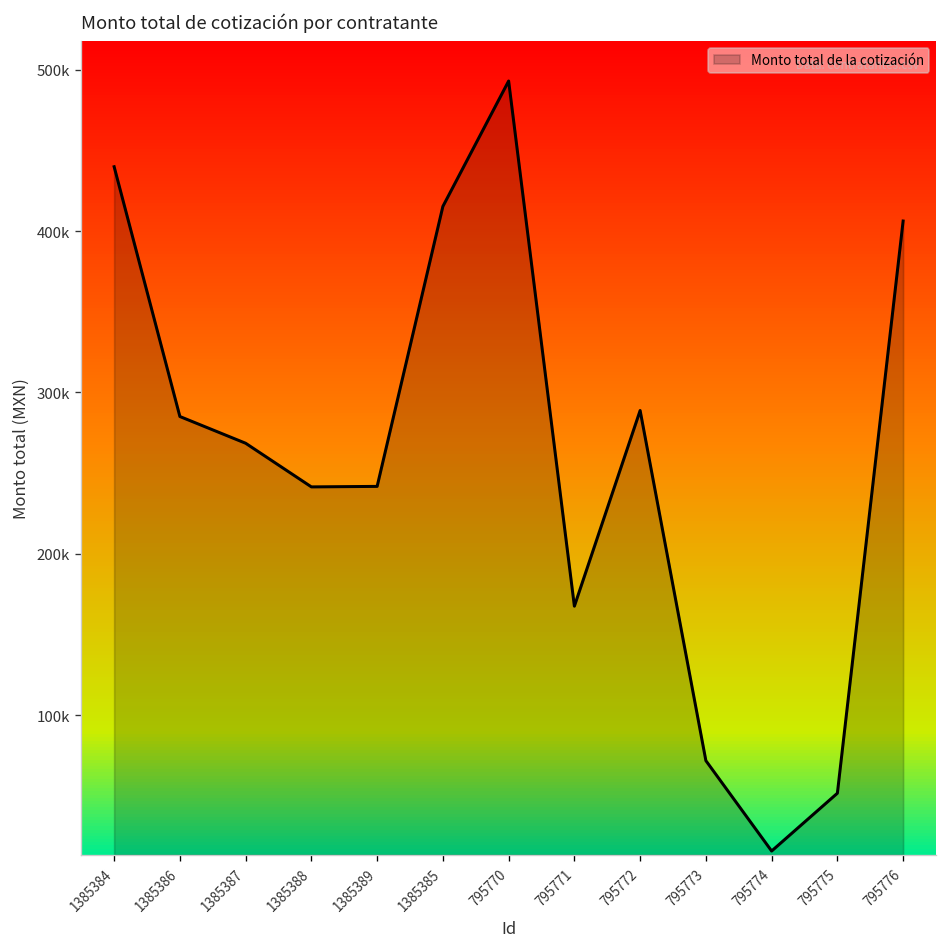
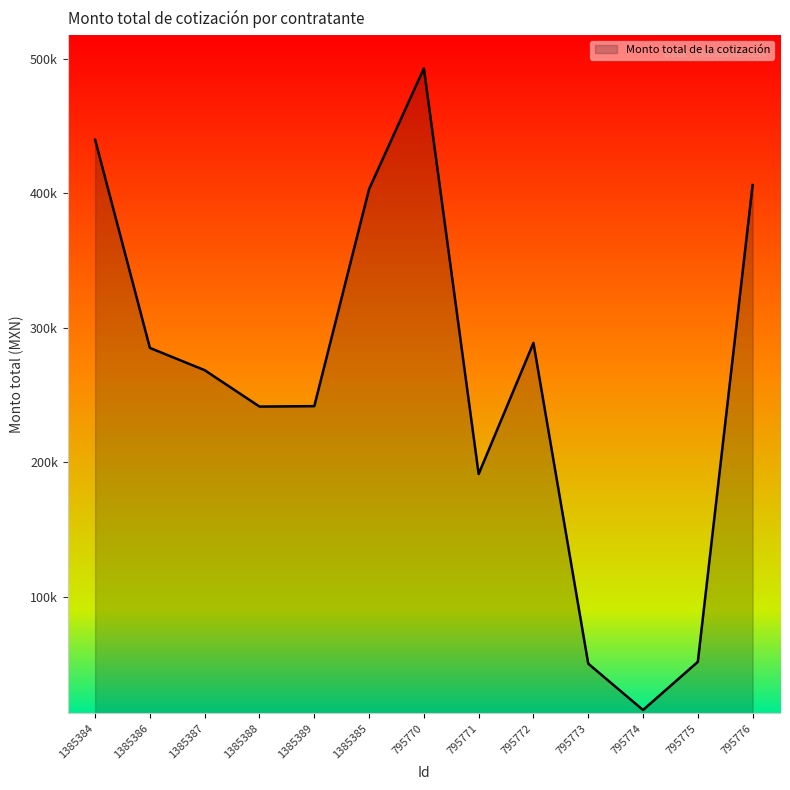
  {
    "1385384": 440000,
    "1385386": 285000,
    "1385387": 269000,
    "1385388": 242000,
    "1385389": 242000,
-   "1385385": 415000,
+   "1385385": 403000,
    "795770": 493000,
-   "795771": 168000,
+   "795771": 191000,
    "795772": 289000,
-   "795773": 72000,
+   "795773": 50000,
    "795774": 16000,
    "795775": 52000,
    "795776": 406000
  }
